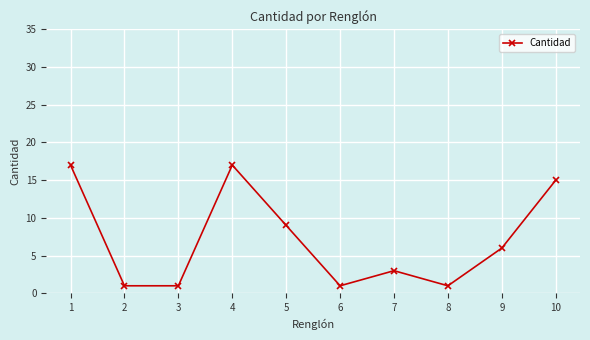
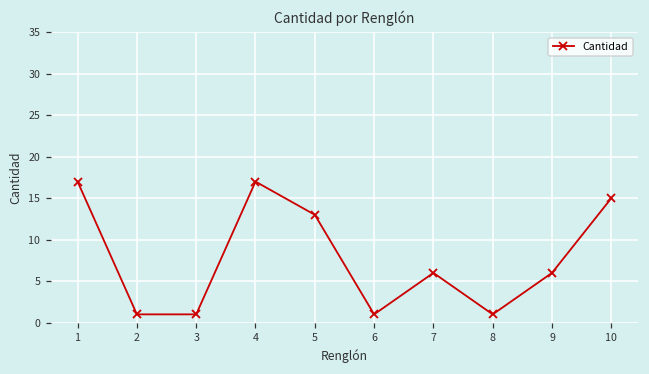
  {
    "1": 17,
    "2": 1,
    "3": 1,
    "4": 17,
-   "5": 9,
+   "5": 13,
    "6": 1,
-   "7": 3,
+   "7": 6,
    "8": 1,
    "9": 6,
    "10": 15
  }
